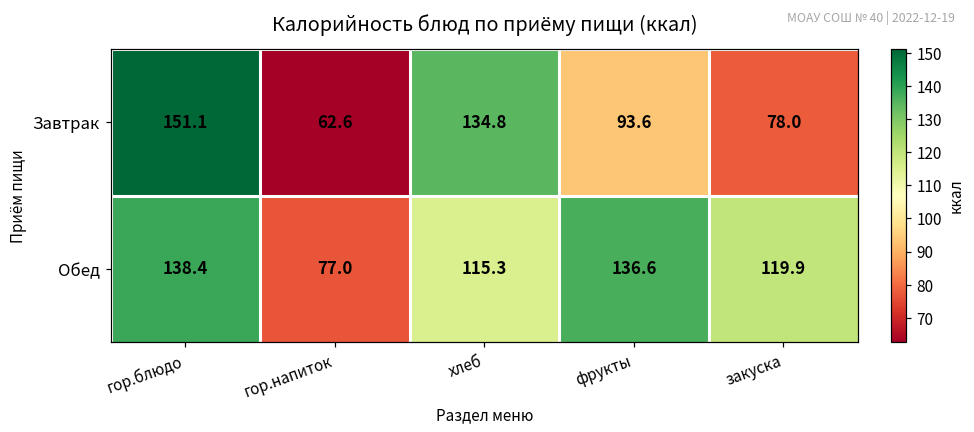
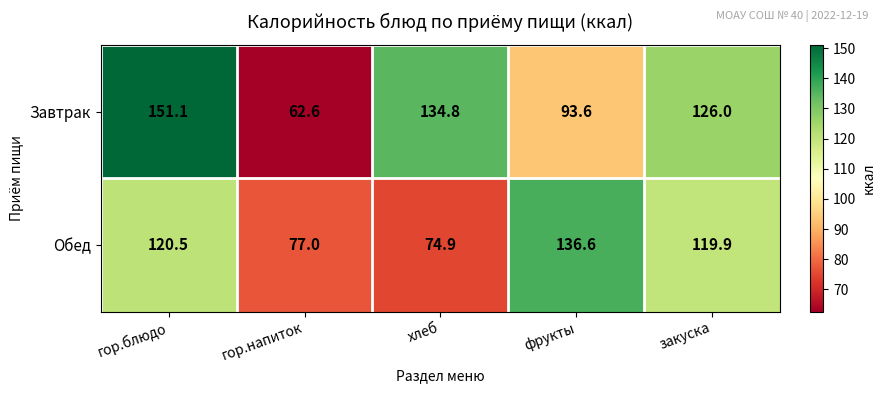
  {
    "Завтрак": {
      "гор.блюдо": 151.1,
      "гор.напиток": 62.6,
      "хлеб": 134.8,
      "фрукты": 93.6,
-     "закуска": 78.0
+     "закуска": 126.0
    },
    "Обед": {
-     "гор.блюдо": 138.4,
+     "гор.блюдо": 120.5,
      "гор.напиток": 77.0,
-     "хлеб": 115.3,
+     "хлеб": 74.9,
      "фрукты": 136.6,
      "закуска": 119.9
    }
  }
